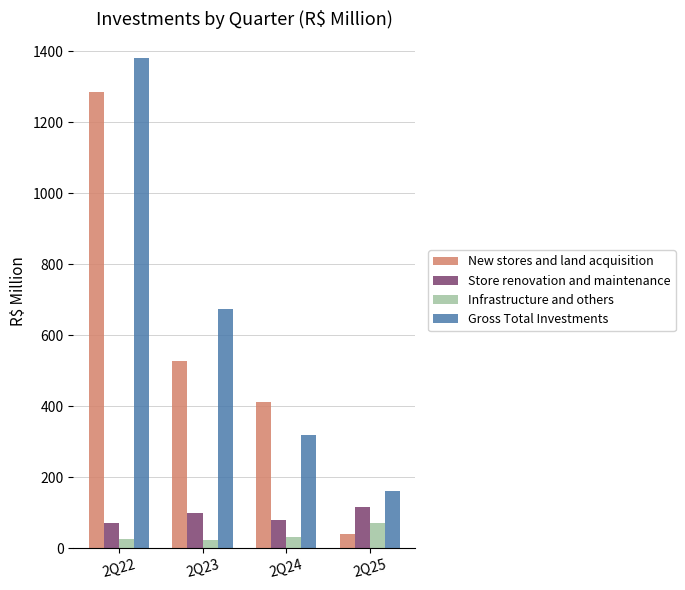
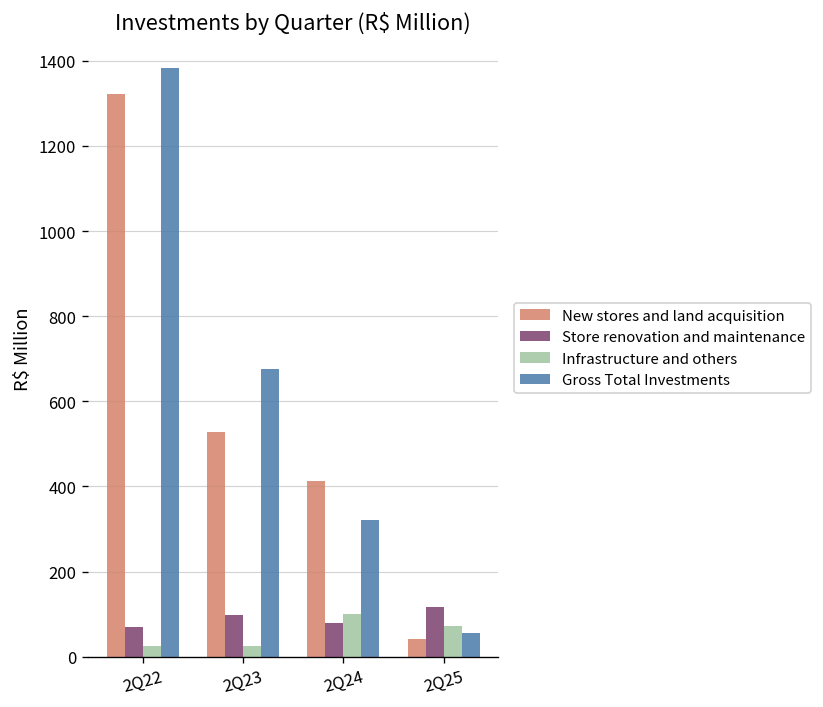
  {
    "New stores and land acquisition": {
-     "2Q22": 1290,
+     "2Q22": 1320,
      "2Q23": 530,
      "2Q24": 410,
      "2Q25": 40
    },
    "Store renovation and maintenance": {
      "2Q22": 70,
      "2Q23": 100,
      "2Q24": 80,
      "2Q25": 120
    },
    "Infrastructure and others": {
      "2Q22": 30,
      "2Q23": 20,
-     "2Q24": 30,
+     "2Q24": 100,
      "2Q25": 70
    },
    "Gross Total Investments": {
      "2Q22": 1380,
      "2Q23": 680,
      "2Q24": 320,
-     "2Q25": 160
+     "2Q25": 60
    }
  }
